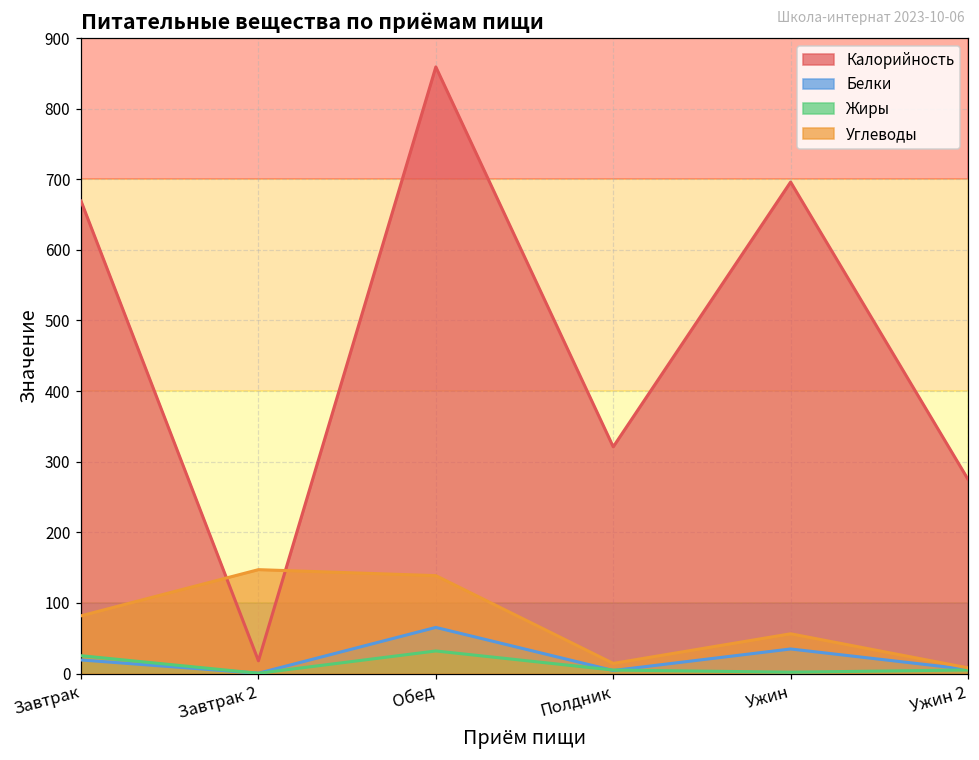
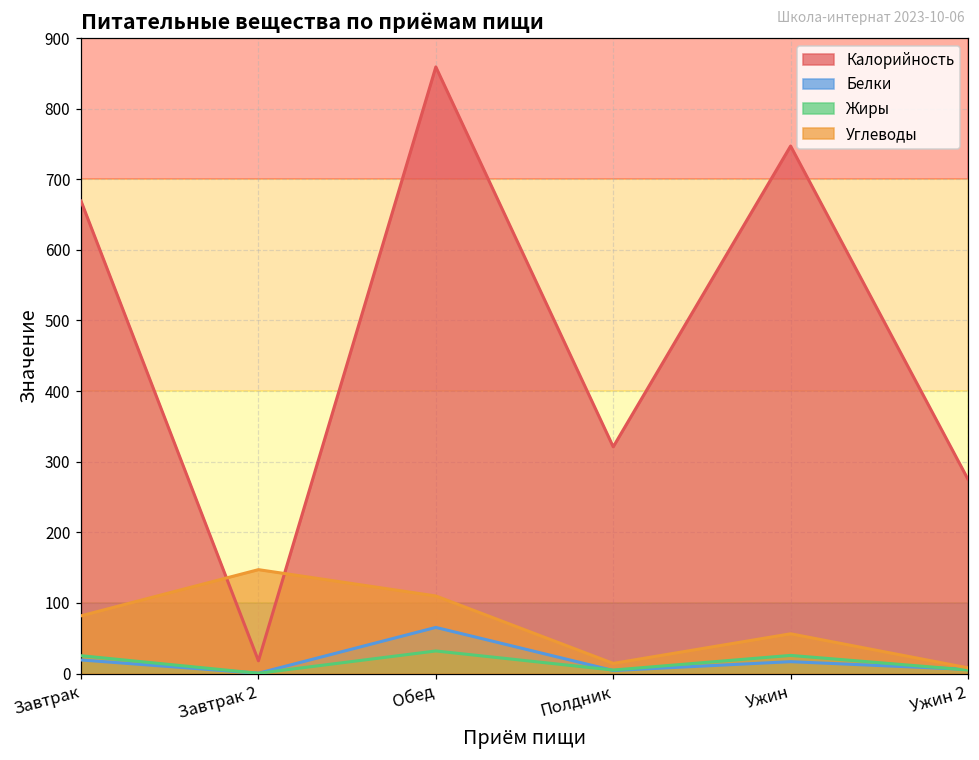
  {
    "Калорийность": {
      "Завтрак": 670,
      "Завтрак 2": 20,
      "Обед": 860,
      "Полдник": 320,
-     "Ужин": 700,
+     "Ужин": 750,
      "Ужин 2": 280
    },
    "Белки": {
      "Завтрак": 20,
      "Обед": 70,
-     "Ужин": 30
+     "Ужин": 20
    },
    "Жиры": {
      "Завтрак": 30,
      "Обед": 30,
-     "Ужин": 0
+     "Ужин": 30
    },
    "Углеводы": {
      "Завтрак": 80,
      "Завтрак 2": 150,
-     "Обед": 140,
+     "Обед": 110,
      "Полдник": 10,
      "Ужин": 60
    }
  }
